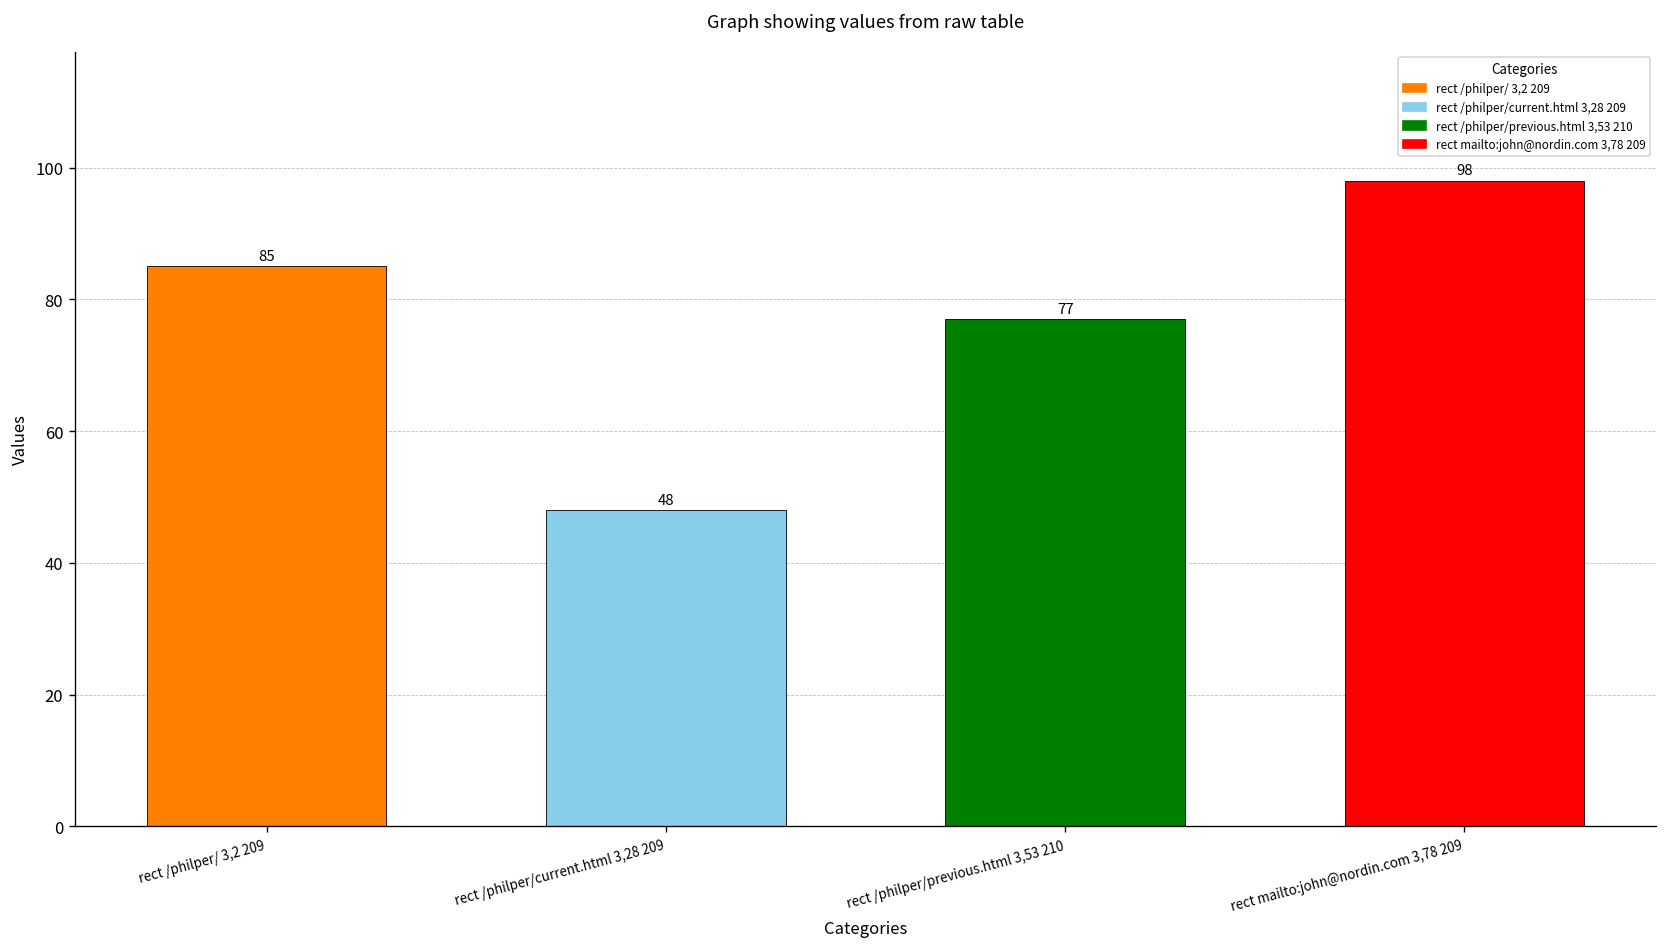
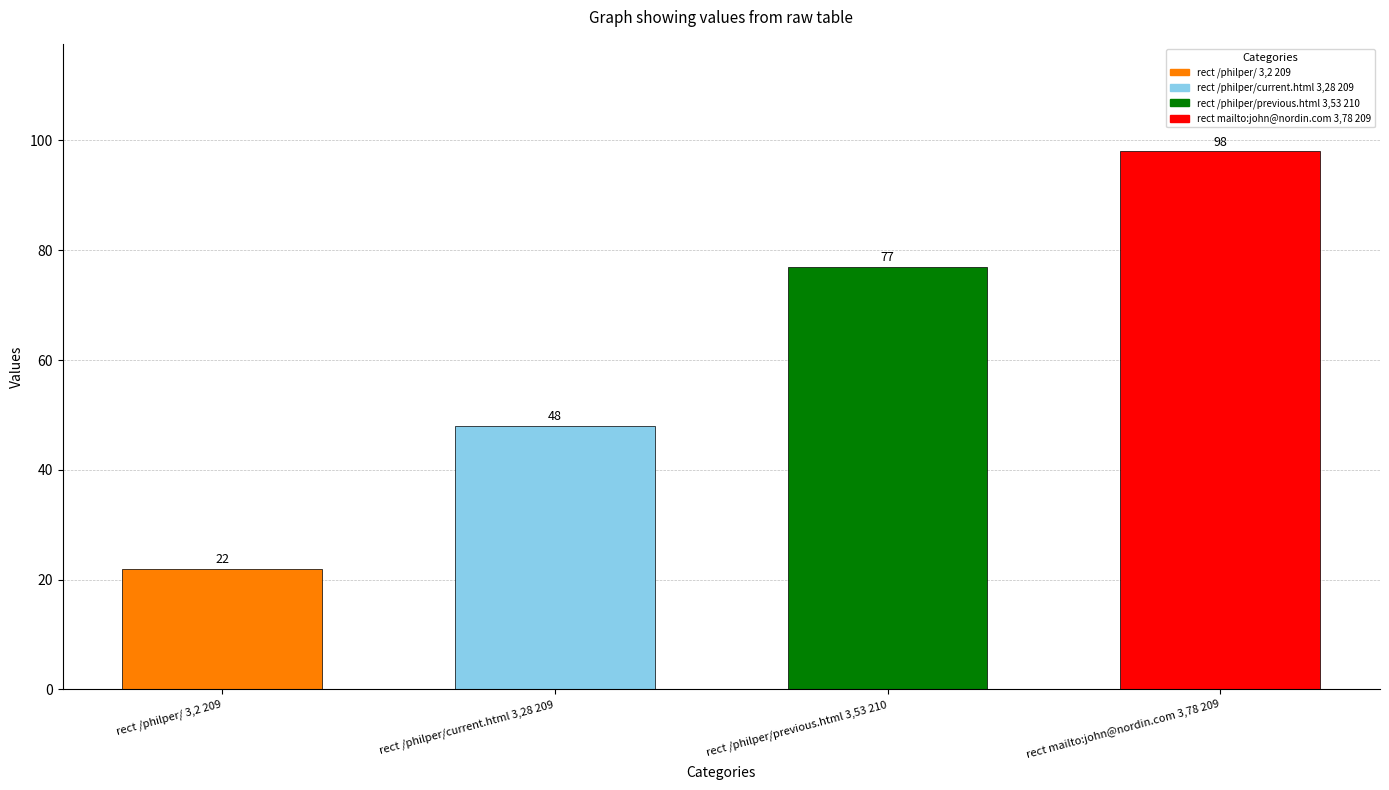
  {
-   "rect /philper/ 3,2 209": 85,
+   "rect /philper/ 3,2 209": 22,
    "rect /philper/current.html 3,28 209": 48,
    "rect /philper/previous.html 3,53 210": 77,
    "rect mailto:john@nordin.com 3,78 209": 98
  }
